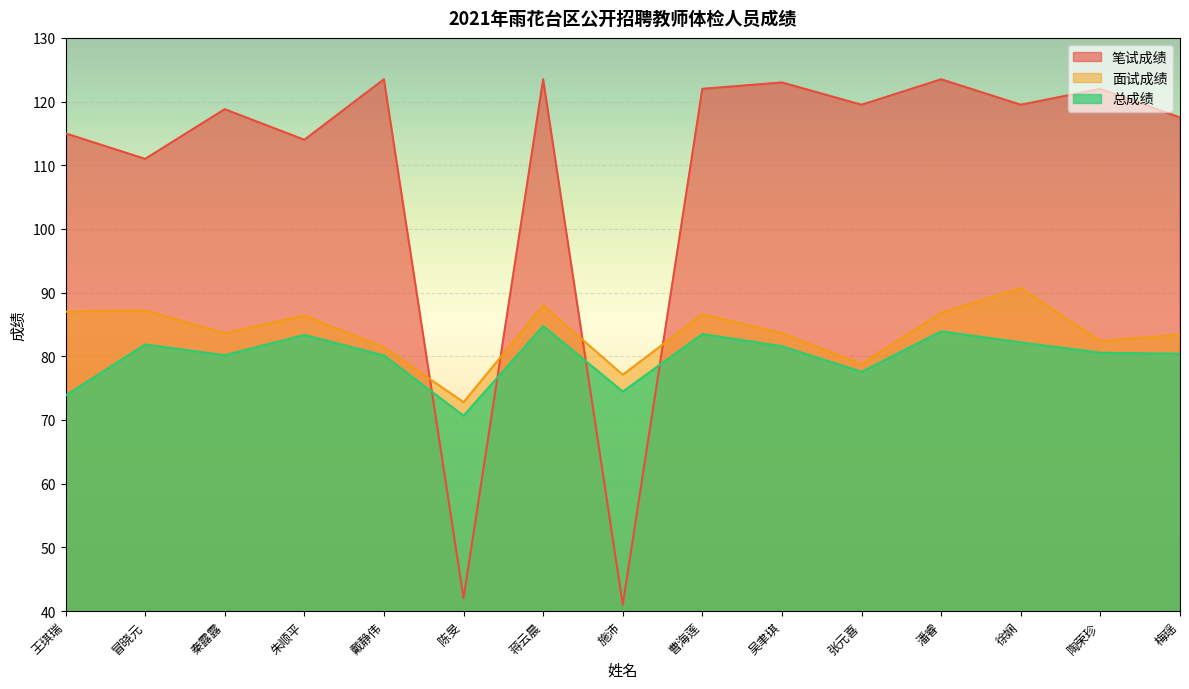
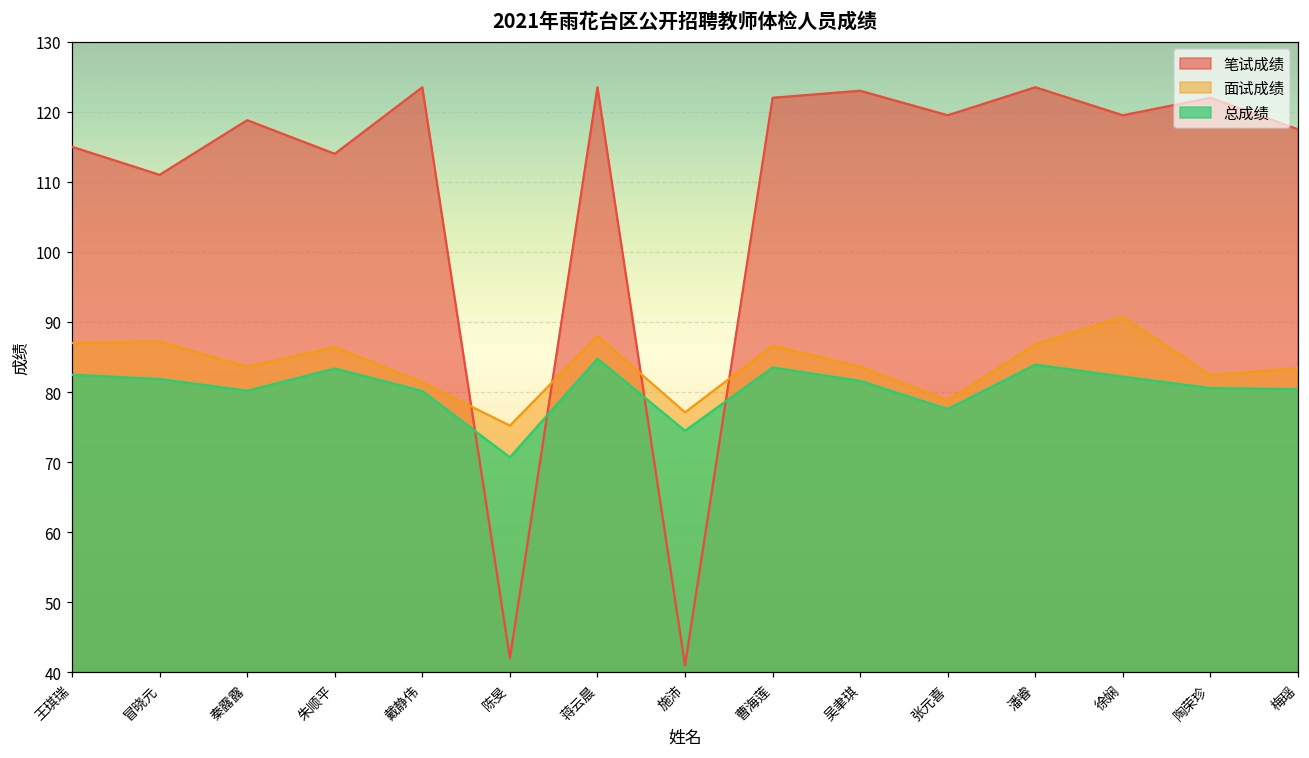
  {
    "笔试成绩": {
      "王琪瑞": 115,
      "冒晓元": 111,
      "秦露露": 119,
      "朱顺平": 114,
      "戴静伟": 124,
      "陈旻": 42,
      "蒋云晨": 124,
      "施沛": 41,
      "曹海莲": 122,
      "吴聿琪": 123,
      "张元喜": 120,
      "潘睿": 124,
      "徐娴": 120,
      "梅瑶": 118
    },
    "面试成绩": {
      "王琪瑞": 87,
      "冒晓元": 87,
      "秦露露": 84,
      "朱顺平": 86,
      "戴静伟": 81,
-     "陈旻": 73,
+     "陈旻": 75,
      "蒋云晨": 88,
      "施沛": 77,
      "曹海莲": 87,
      "吴聿琪": 84,
      "张元喜": 79,
      "潘睿": 87,
      "徐娴": 91,
      "陶荣珍": 82,
      "梅瑶": 83
    },
    "总成绩": {
-     "王琪瑞": 74,
+     "王琪瑞": 82,
      "冒晓元": 82,
      "秦露露": 80,
      "朱顺平": 83,
      "戴静伟": 80,
      "陈旻": 71,
      "蒋云晨": 85,
      "施沛": 74,
      "曹海莲": 83,
      "吴聿琪": 82,
      "张元喜": 78,
      "潘睿": 84,
      "徐娴": 82,
      "陶荣珍": 81,
      "梅瑶": 80
    }
  }
